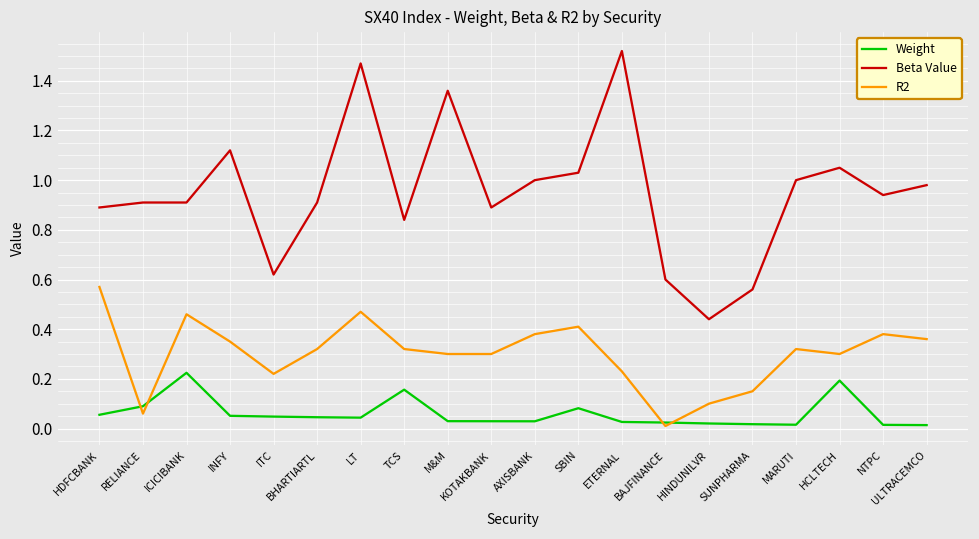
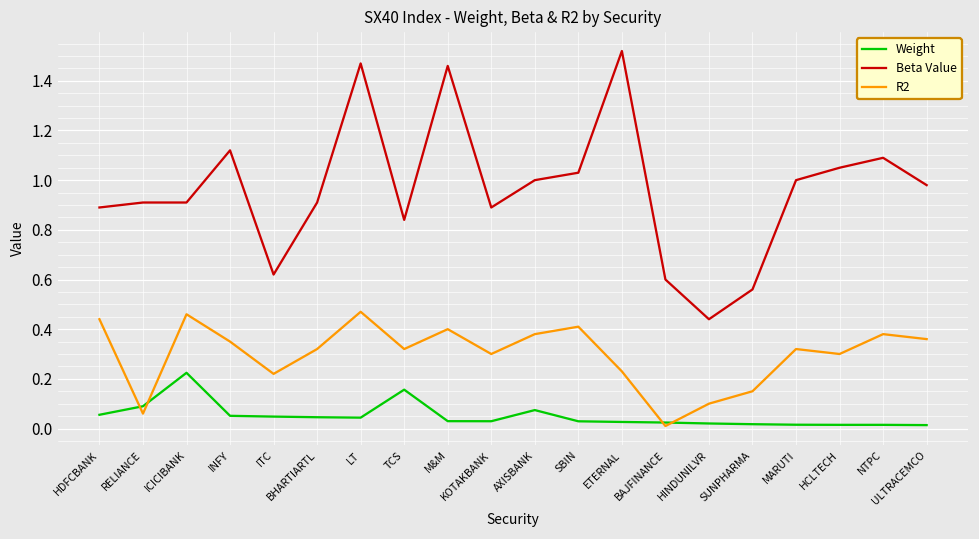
  {
    "Weight": {
      "HDFCBANK": 0.06,
      "RELIANCE": 0.09,
      "ICICIBANK": 0.22,
      "INFY": 0.05,
      "ITC": 0.05,
      "BHARTIARTL": 0.05,
      "LT": 0.04,
      "TCS": 0.16,
      "M&M": 0.03,
      "KOTAKBANK": 0.03,
-     "AXISBANK": 0.03,
-     "SBIN": 0.08,
+     "AXISBANK": 0.07,
+     "SBIN": 0.03,
      "ETERNAL": 0.03,
      "BAJFINANCE": 0.02,
      "HINDUNILVR": 0.02,
      "SUNPHARMA": 0.02,
      "MARUTI": 0.02,
-     "HCLTECH": 0.19,
+     "HCLTECH": 0.01,
      "NTPC": 0.01,
      "ULTRACEMCO": 0.01
    },
    "Beta Value": {
      "HDFCBANK": 0.89,
      "RELIANCE": 0.91,
      "ICICIBANK": 0.91,
      "INFY": 1.12,
      "ITC": 0.62,
      "BHARTIARTL": 0.91,
      "LT": 1.47,
      "TCS": 0.84,
-     "M&M": 1.36,
+     "M&M": 1.46,
      "KOTAKBANK": 0.89,
      "AXISBANK": 1.00,
      "SBIN": 1.03,
      "ETERNAL": 1.52,
      "BAJFINANCE": 0.60,
      "HINDUNILVR": 0.44,
      "SUNPHARMA": 0.56,
      "MARUTI": 1.00,
      "HCLTECH": 1.05,
-     "NTPC": 0.94,
+     "NTPC": 1.09,
      "ULTRACEMCO": 0.98
    },
    "R2": {
-     "HDFCBANK": 0.57,
+     "HDFCBANK": 0.44,
      "RELIANCE": 0.06,
      "ICICIBANK": 0.46,
      "INFY": 0.35,
      "ITC": 0.22,
      "BHARTIARTL": 0.32,
      "LT": 0.47,
      "TCS": 0.32,
-     "M&M": 0.3,
+     "M&M": 0.4,
      "KOTAKBANK": 0.30,
      "AXISBANK": 0.38,
      "SBIN": 0.41,
      "ETERNAL": 0.23,
      "BAJFINANCE": 0.01,
      "HINDUNILVR": 0.10,
      "SUNPHARMA": 0.15,
      "MARUTI": 0.32,
      "HCLTECH": 0.30,
      "NTPC": 0.38,
      "ULTRACEMCO": 0.36
    }
  }
